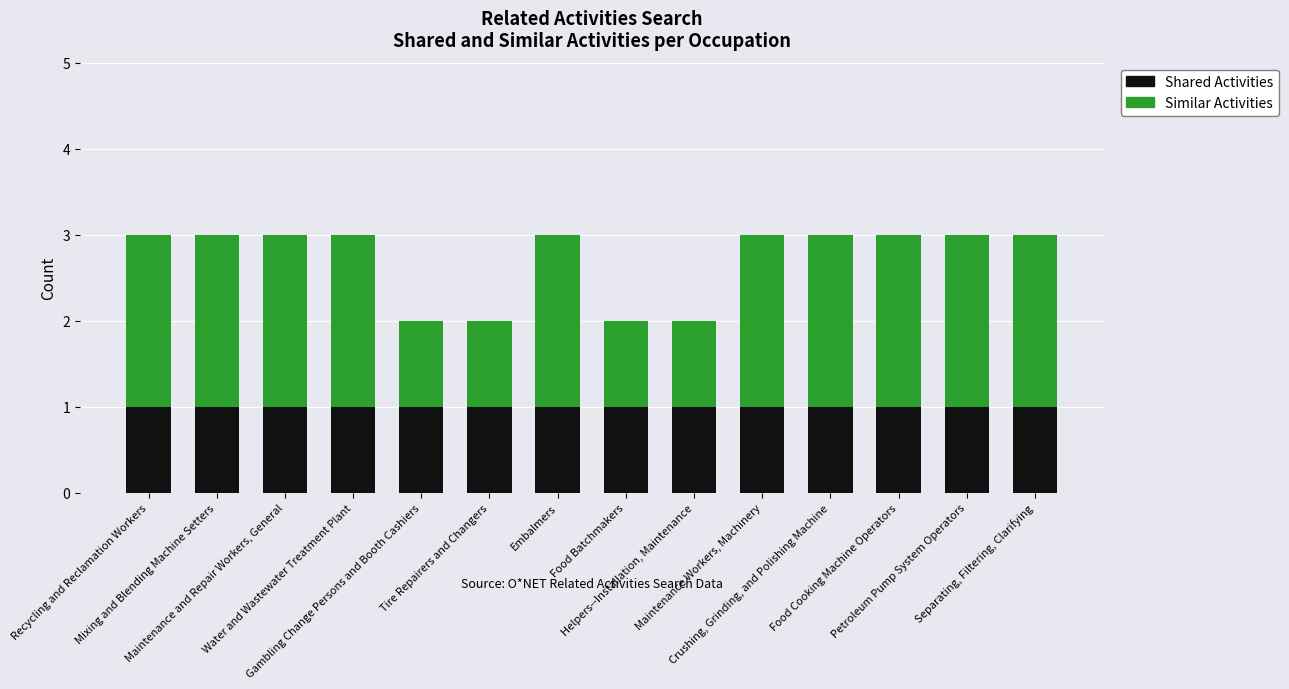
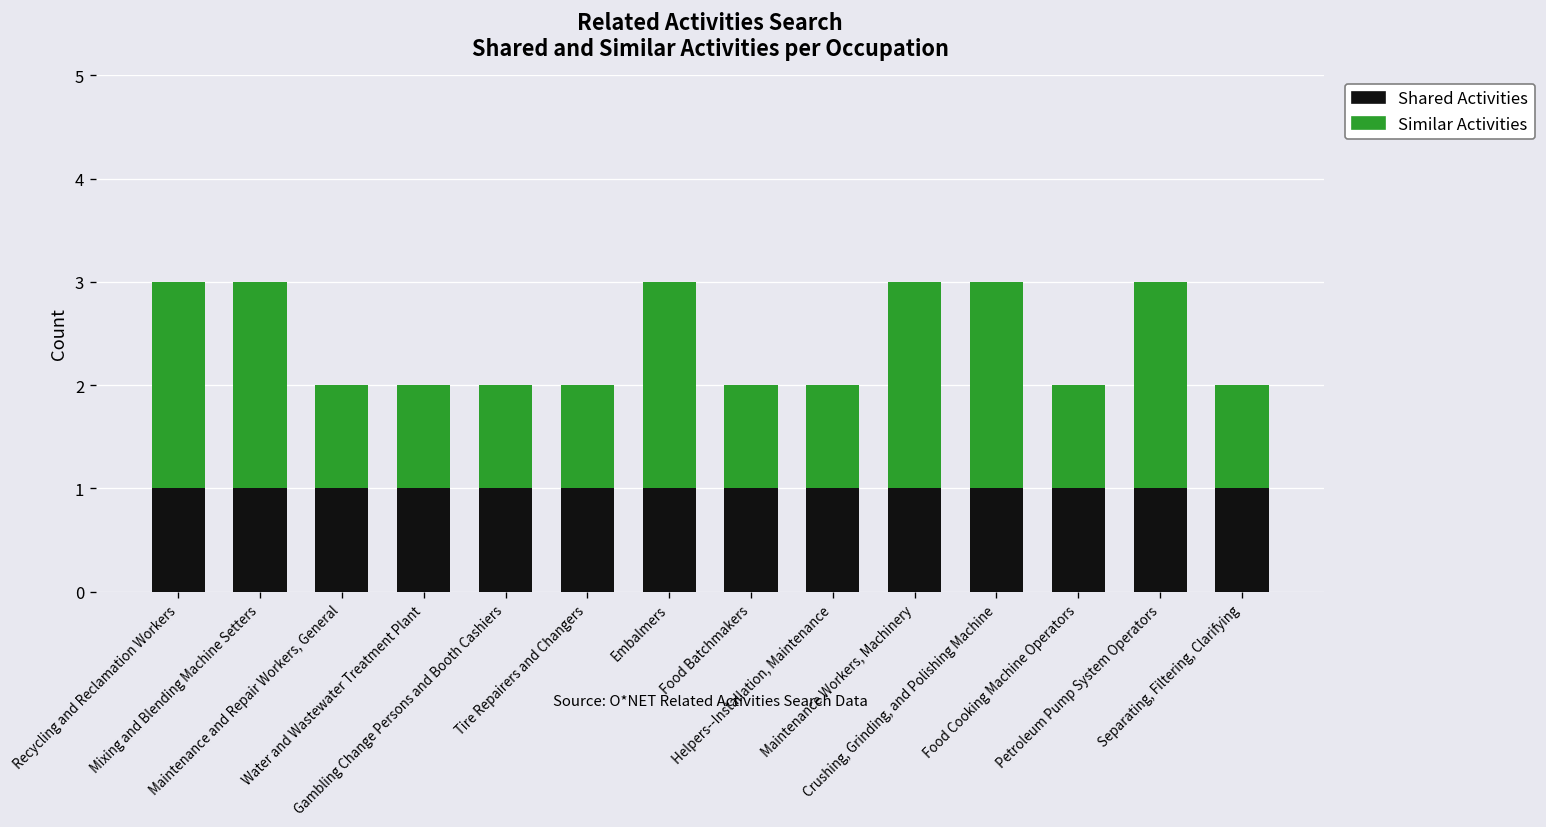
  {
    "Shared Activities": {
      "Recycling and Reclamation Workers": 1,
      "Mixing and Blending Machine Setters": 1,
      "Maintenance and Repair Workers, General": 1,
      "Water and Wastewater Treatment Plant": 1,
      "Gambling Change Persons and Booth Cashiers": 1,
      "Tire Repairers and Changers": 1,
      "Embalmers": 1,
      "Food Batchmakers": 1,
      "Helpers--Installation, Maintenance": 1,
      "Maintenance Workers, Machinery": 1,
      "Crushing, Grinding, and Polishing Machine": 1,
      "Food Cooking Machine Operators": 1,
      "Petroleum Pump System Operators": 1,
      "Separating, Filtering, Clarifying": 1
    },
    "Similar Activities": {
      "Recycling and Reclamation Workers": 2,
      "Mixing and Blending Machine Setters": 2,
-     "Maintenance and Repair Workers, General": 2,
-     "Water and Wastewater Treatment Plant": 2,
+     "Maintenance and Repair Workers, General": 1,
+     "Water and Wastewater Treatment Plant": 1,
      "Gambling Change Persons and Booth Cashiers": 1,
      "Tire Repairers and Changers": 1,
      "Embalmers": 2,
      "Food Batchmakers": 1,
      "Helpers--Installation, Maintenance": 1,
      "Maintenance Workers, Machinery": 2,
      "Crushing, Grinding, and Polishing Machine": 2,
-     "Food Cooking Machine Operators": 2,
+     "Food Cooking Machine Operators": 1,
      "Petroleum Pump System Operators": 2,
-     "Separating, Filtering, Clarifying": 2
+     "Separating, Filtering, Clarifying": 1
    }
  }
